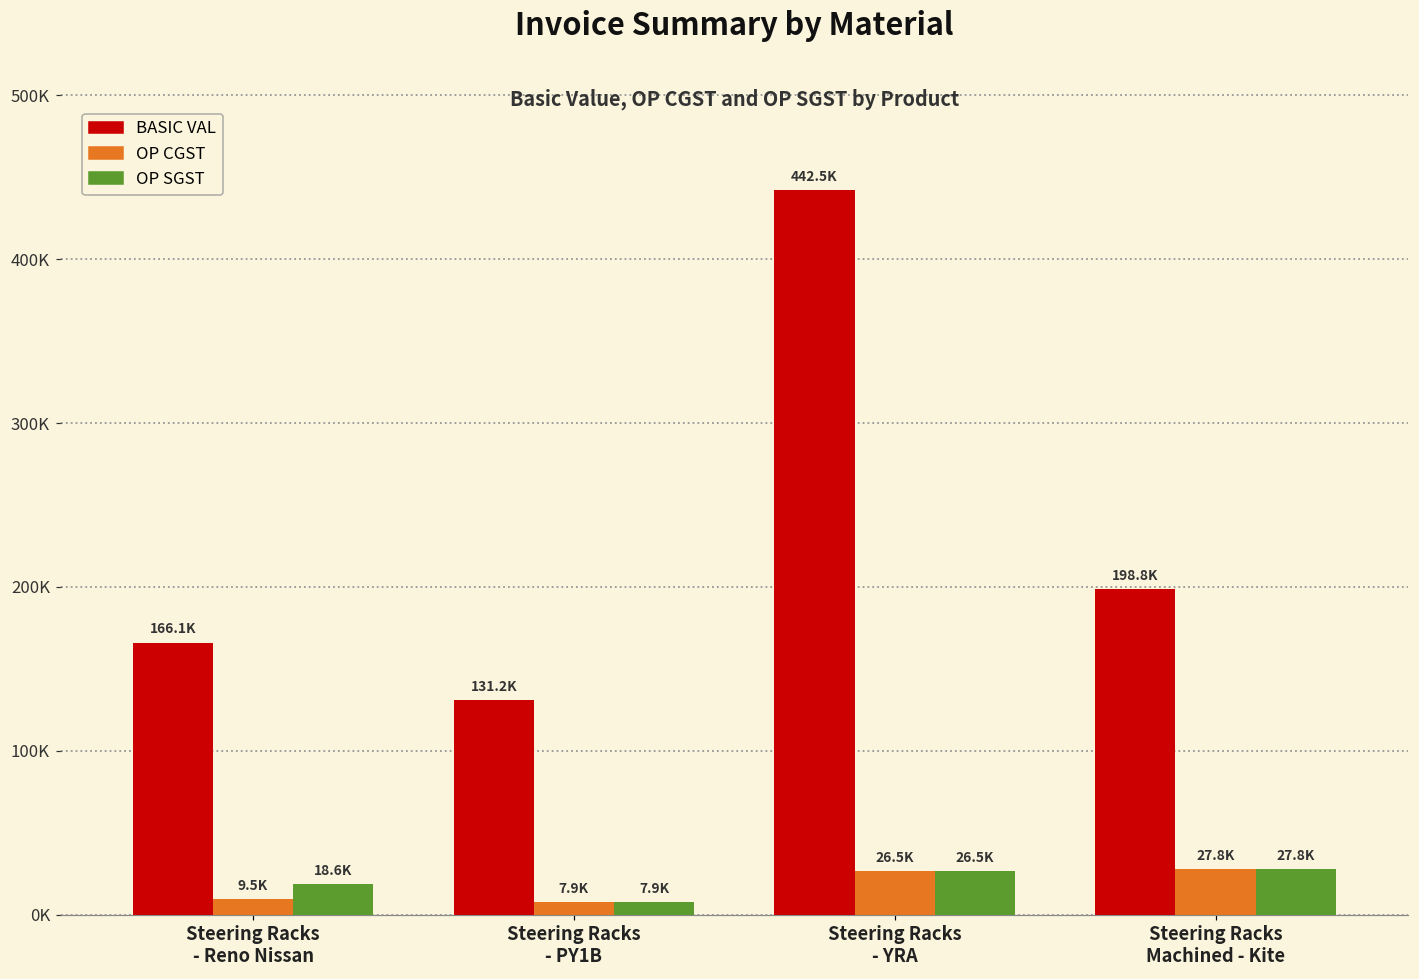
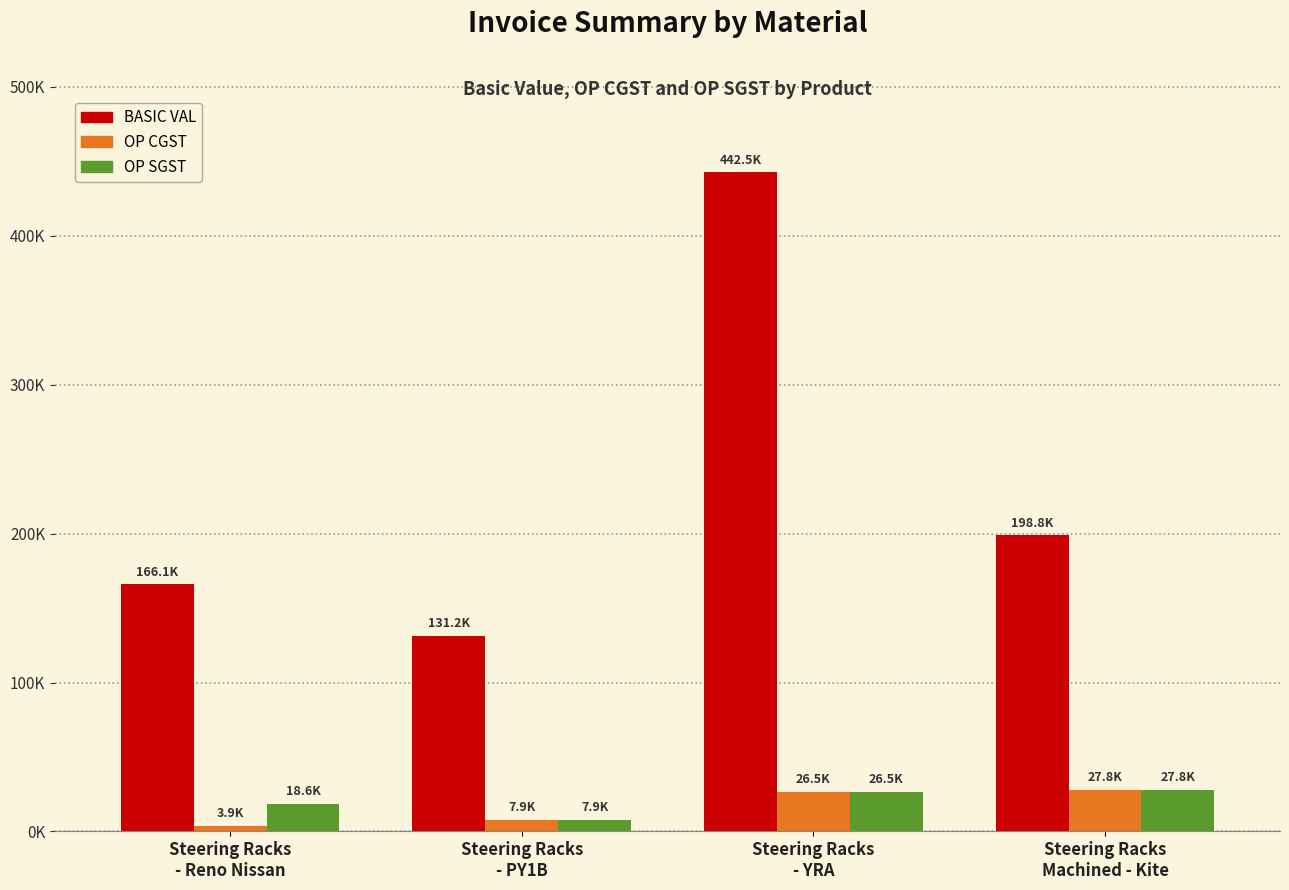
  {
    "BASIC VAL": {
      "Steering Racks - Reno Nissan": "166.1K",
      "Steering Racks - PY1B": "131.2K",
      "Steering Racks - YRA": "442.5K",
      "Steering Racks Machined - Kite": "198.8K"
    },
    "OP CGST": {
-     "Steering Racks - Reno Nissan": "9.5K",
+     "Steering Racks - Reno Nissan": "3.9K",
      "Steering Racks - PY1B": "7.9K",
      "Steering Racks - YRA": "26.5K",
      "Steering Racks Machined - Kite": "27.8K"
    },
    "OP SGST": {
      "Steering Racks - Reno Nissan": "18.6K",
      "Steering Racks - PY1B": "7.9K",
      "Steering Racks - YRA": "26.5K",
      "Steering Racks Machined - Kite": "27.8K"
    }
  }
